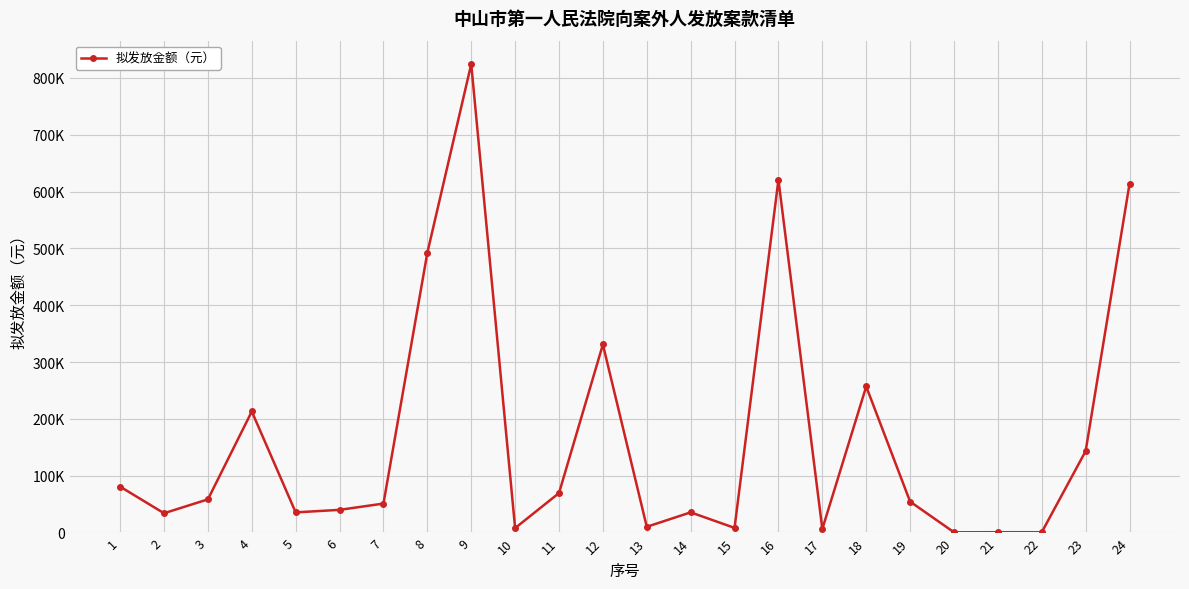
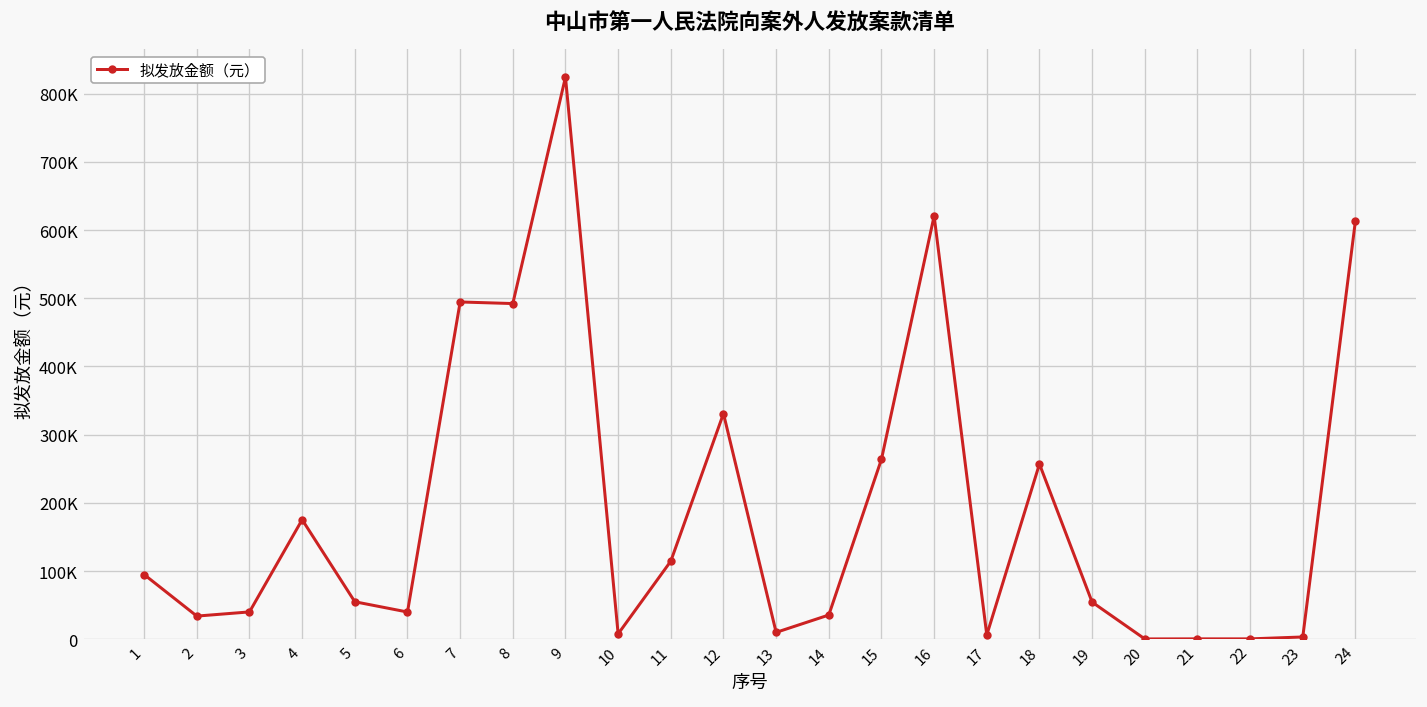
  {
-   "1": 80000,
+   "1": 90000,
    "2": 30000,
-   "3": 60000,
-   "4": 210000,
-   "5": 40000,
+   "3": 40000,
+   "4": 180000,
+   "5": 50000,
    "6": 40000,
-   "7": 50000,
+   "7": 490000,
    "8": 490000,
    "9": 820000,
    "10": 10000,
-   "11": 70000,
+   "11": 110000,
    "12": 330000,
    "13": 10000,
    "14": 40000,
-   "15": 10000,
+   "15": 260000,
    "16": 620000,
    "17": 10000,
    "18": 260000,
    "19": 50000,
    "20": 0,
    "21": 0,
    "22": 0,
-   "23": 140000,
+   "23": 0,
    "24": 610000
  }
